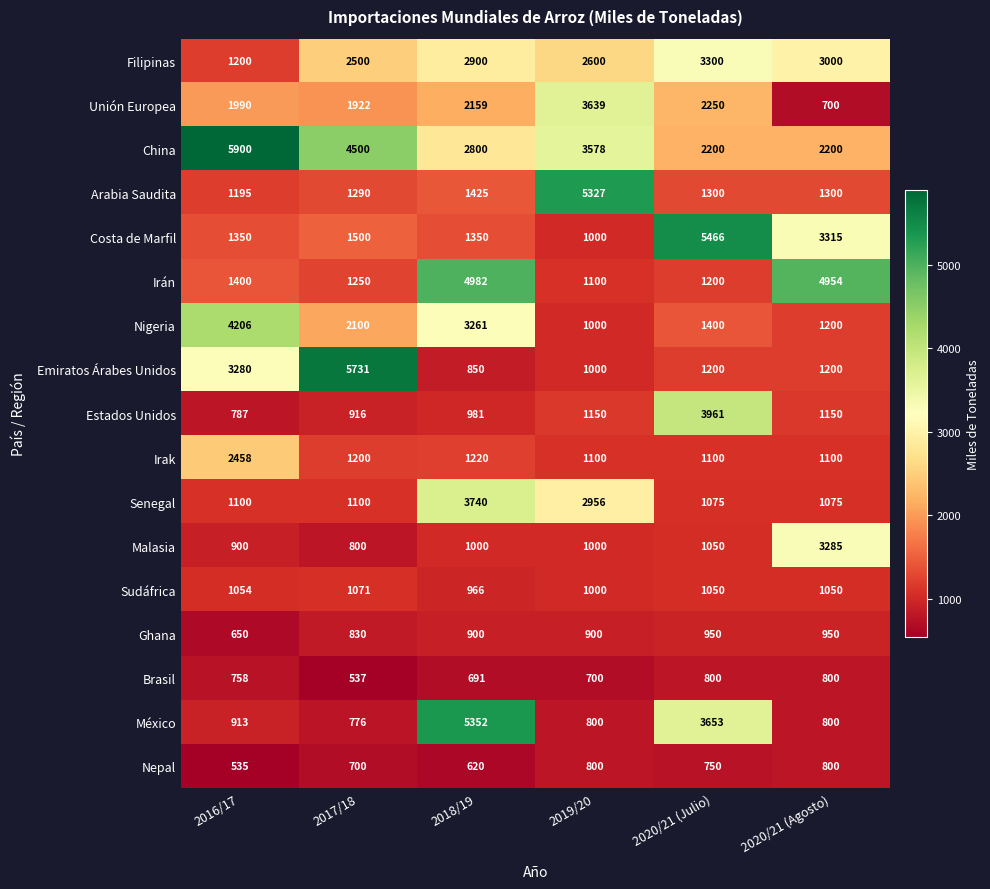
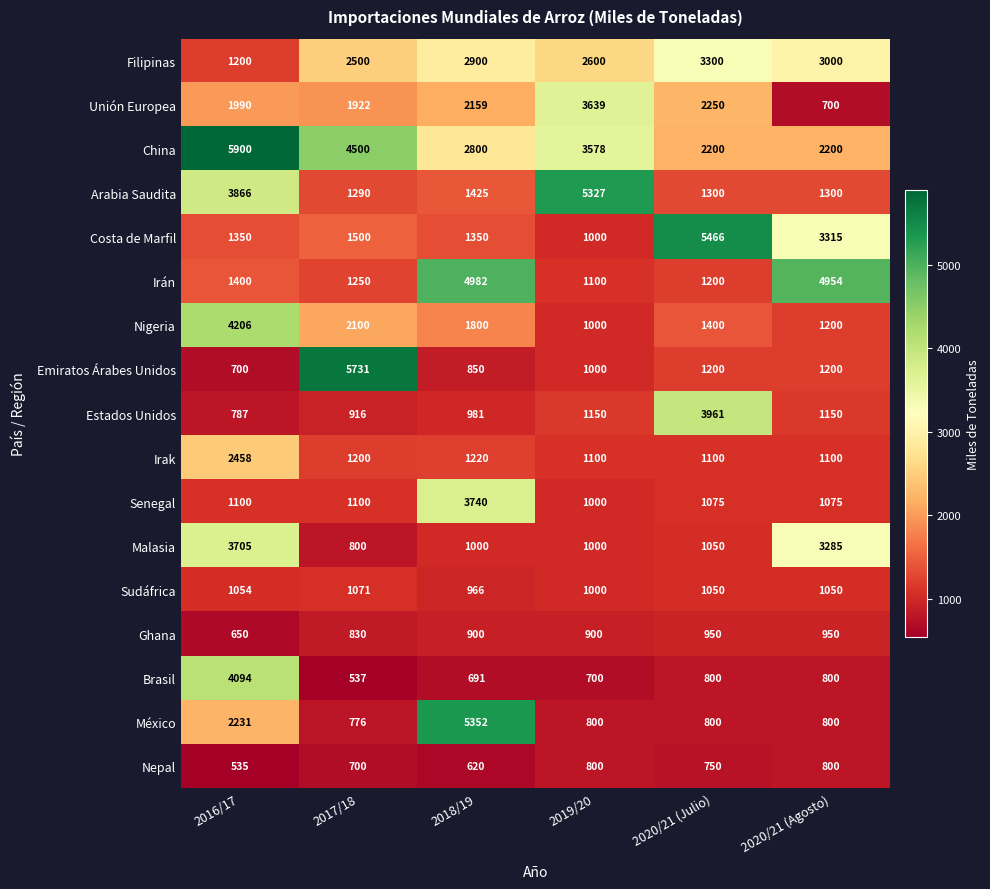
  {
    "Filipinas": {
      "2016/17": 1200,
      "2017/18": 2500,
      "2018/19": 2900,
      "2019/20": 2600,
      "2020/21 (Julio)": 3300,
      "2020/21 (Agosto)": 3000
    },
    "Unión Europea": {
      "2016/17": 1990,
      "2017/18": 1922,
      "2018/19": 2159,
      "2019/20": 3639,
      "2020/21 (Julio)": 2250,
      "2020/21 (Agosto)": 700
    },
    "China": {
      "2016/17": 5900,
      "2017/18": 4500,
      "2018/19": 2800,
      "2019/20": 3578,
      "2020/21 (Julio)": 2200,
      "2020/21 (Agosto)": 2200
    },
    "Arabia Saudita": {
-     "2016/17": 1195,
+     "2016/17": 3866,
      "2017/18": 1290,
      "2018/19": 1425,
      "2019/20": 5327,
      "2020/21 (Julio)": 1300,
      "2020/21 (Agosto)": 1300
    },
    "Costa de Marfil": {
      "2016/17": 1350,
      "2017/18": 1500,
      "2018/19": 1350,
      "2019/20": 1000,
      "2020/21 (Julio)": 5466,
      "2020/21 (Agosto)": 3315
    },
    "Irán": {
      "2016/17": 1400,
      "2017/18": 1250,
      "2018/19": 4982,
      "2019/20": 1100,
      "2020/21 (Julio)": 1200,
      "2020/21 (Agosto)": 4954
    },
    "Nigeria": {
      "2016/17": 4206,
      "2017/18": 2100,
-     "2018/19": 3261,
+     "2018/19": 1800,
      "2019/20": 1000,
      "2020/21 (Julio)": 1400,
      "2020/21 (Agosto)": 1200
    },
    "Emiratos Árabes Unidos": {
-     "2016/17": 3280,
+     "2016/17": 700,
      "2017/18": 5731,
      "2018/19": 850,
      "2019/20": 1000,
      "2020/21 (Julio)": 1200,
      "2020/21 (Agosto)": 1200
    },
    "Estados Unidos": {
      "2016/17": 787,
      "2017/18": 916,
      "2018/19": 981,
      "2019/20": 1150,
      "2020/21 (Julio)": 3961,
      "2020/21 (Agosto)": 1150
    },
    "Irak": {
      "2016/17": 2458,
      "2017/18": 1200,
      "2018/19": 1220,
      "2019/20": 1100,
      "2020/21 (Julio)": 1100,
      "2020/21 (Agosto)": 1100
    },
    "Senegal": {
      "2016/17": 1100,
      "2017/18": 1100,
      "2018/19": 3740,
-     "2019/20": 2956,
+     "2019/20": 1000,
      "2020/21 (Julio)": 1075,
      "2020/21 (Agosto)": 1075
    },
    "Malasia": {
-     "2016/17": 900,
+     "2016/17": 3705,
      "2017/18": 800,
      "2018/19": 1000,
      "2019/20": 1000,
      "2020/21 (Julio)": 1050,
      "2020/21 (Agosto)": 3285
    },
    "Sudáfrica": {
      "2016/17": 1054,
      "2017/18": 1071,
      "2018/19": 966,
      "2019/20": 1000,
      "2020/21 (Julio)": 1050,
      "2020/21 (Agosto)": 1050
    },
    "Ghana": {
      "2016/17": 650,
      "2017/18": 830,
      "2018/19": 900,
      "2019/20": 900,
      "2020/21 (Julio)": 950,
      "2020/21 (Agosto)": 950
    },
    "Brasil": {
-     "2016/17": 758,
+     "2016/17": 4094,
      "2017/18": 537,
      "2018/19": 691,
      "2019/20": 700,
      "2020/21 (Julio)": 800,
      "2020/21 (Agosto)": 800
    },
    "México": {
-     "2016/17": 913,
+     "2016/17": 2231,
      "2017/18": 776,
      "2018/19": 5352,
      "2019/20": 800,
-     "2020/21 (Julio)": 3653,
+     "2020/21 (Julio)": 800,
      "2020/21 (Agosto)": 800
    },
    "Nepal": {
      "2016/17": 535,
      "2017/18": 700,
      "2018/19": 620,
      "2019/20": 800,
      "2020/21 (Julio)": 750,
      "2020/21 (Agosto)": 800
    }
  }
